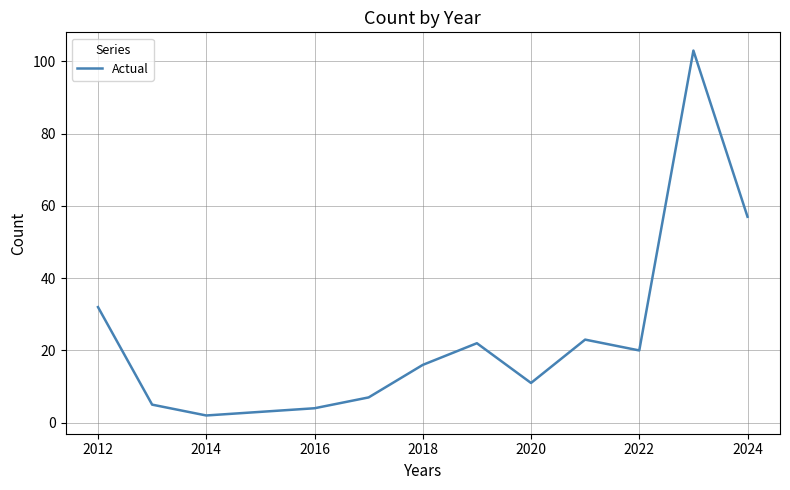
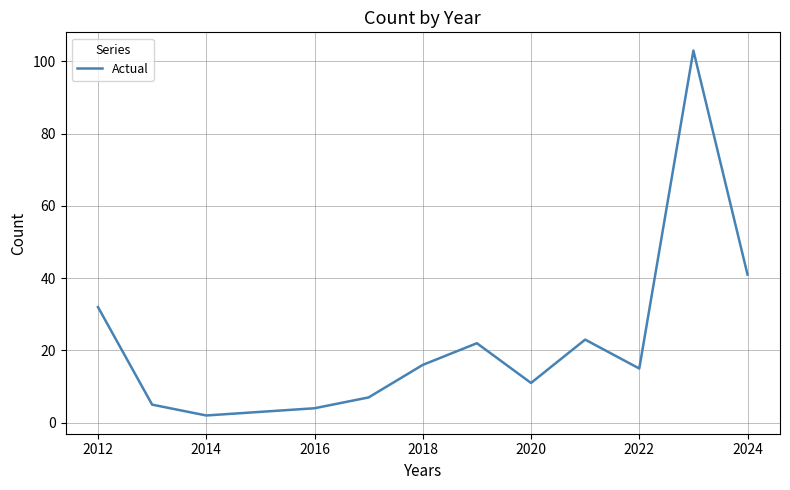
  {
    "2012": 32,
    "2014": 2,
    "2016": 4,
    "2018": 16,
    "2020": 11,
-   "2022": 20,
-   "2024": 57
+   "2022": 15,
+   "2024": 41
  }
